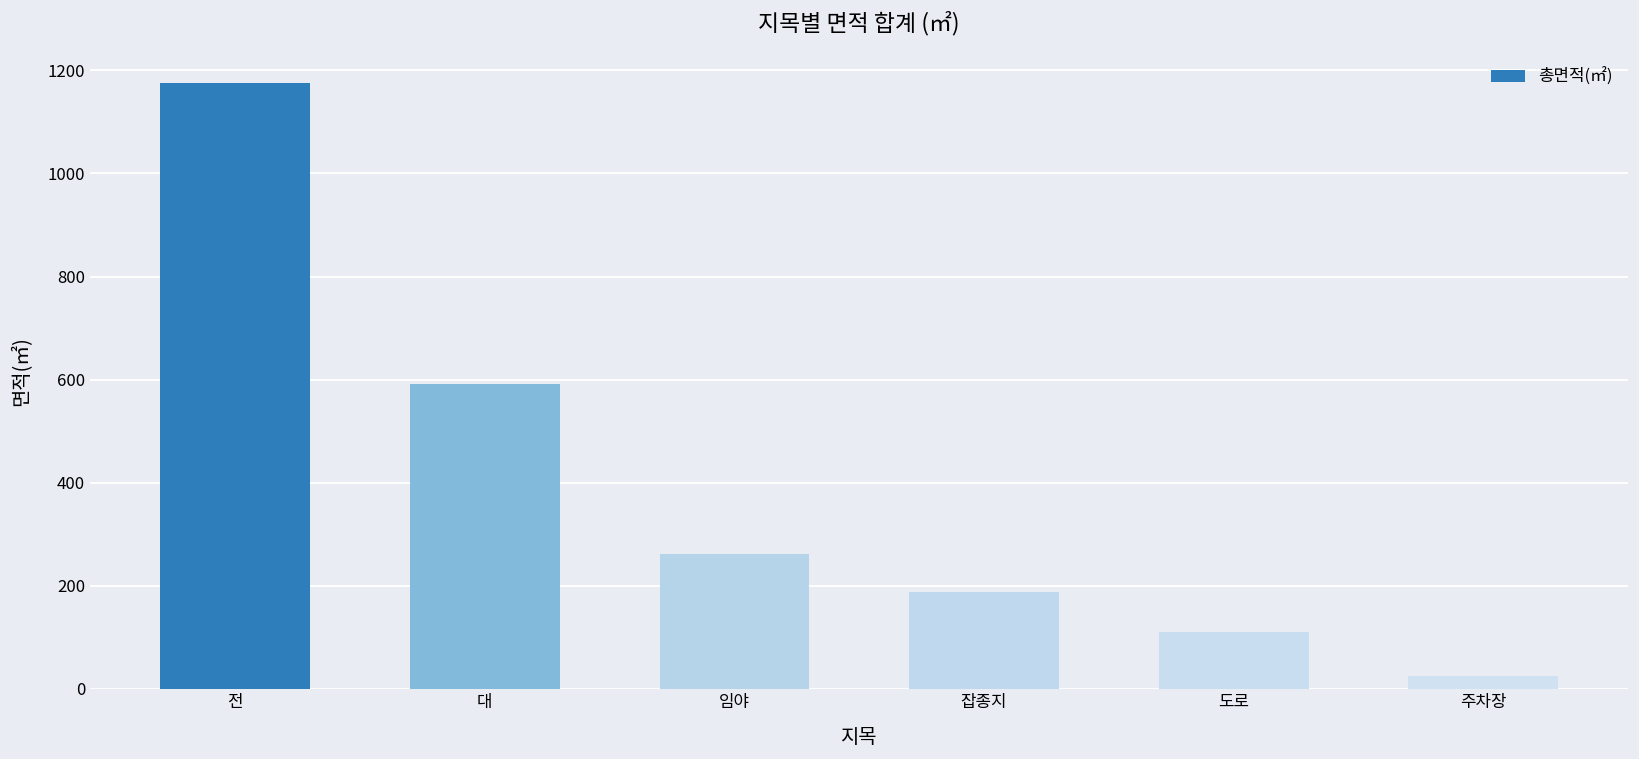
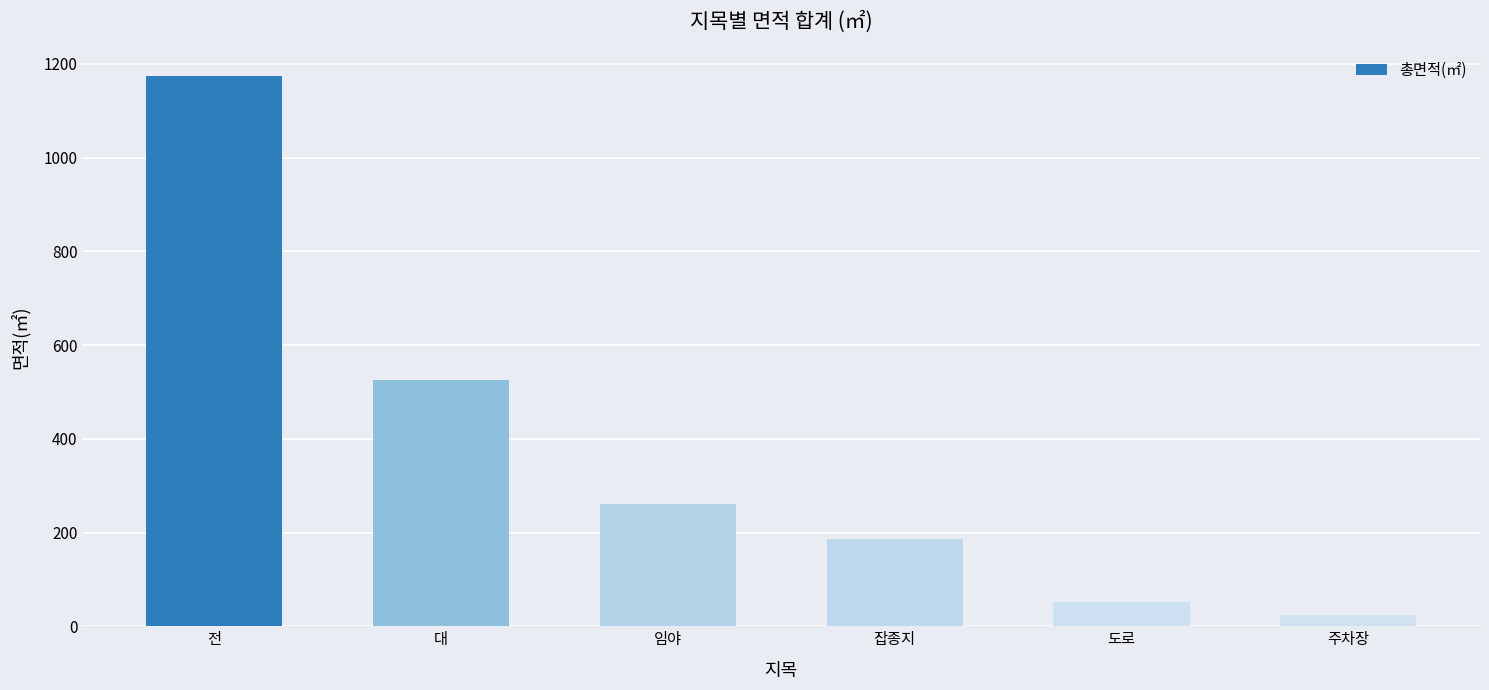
  {
    "전": 1180,
-   "대": 590,
+   "대": 530,
    "임야": 260,
    "잡종지": 190,
-   "도로": 110,
+   "도로": 50,
    "주차장": 30
  }
